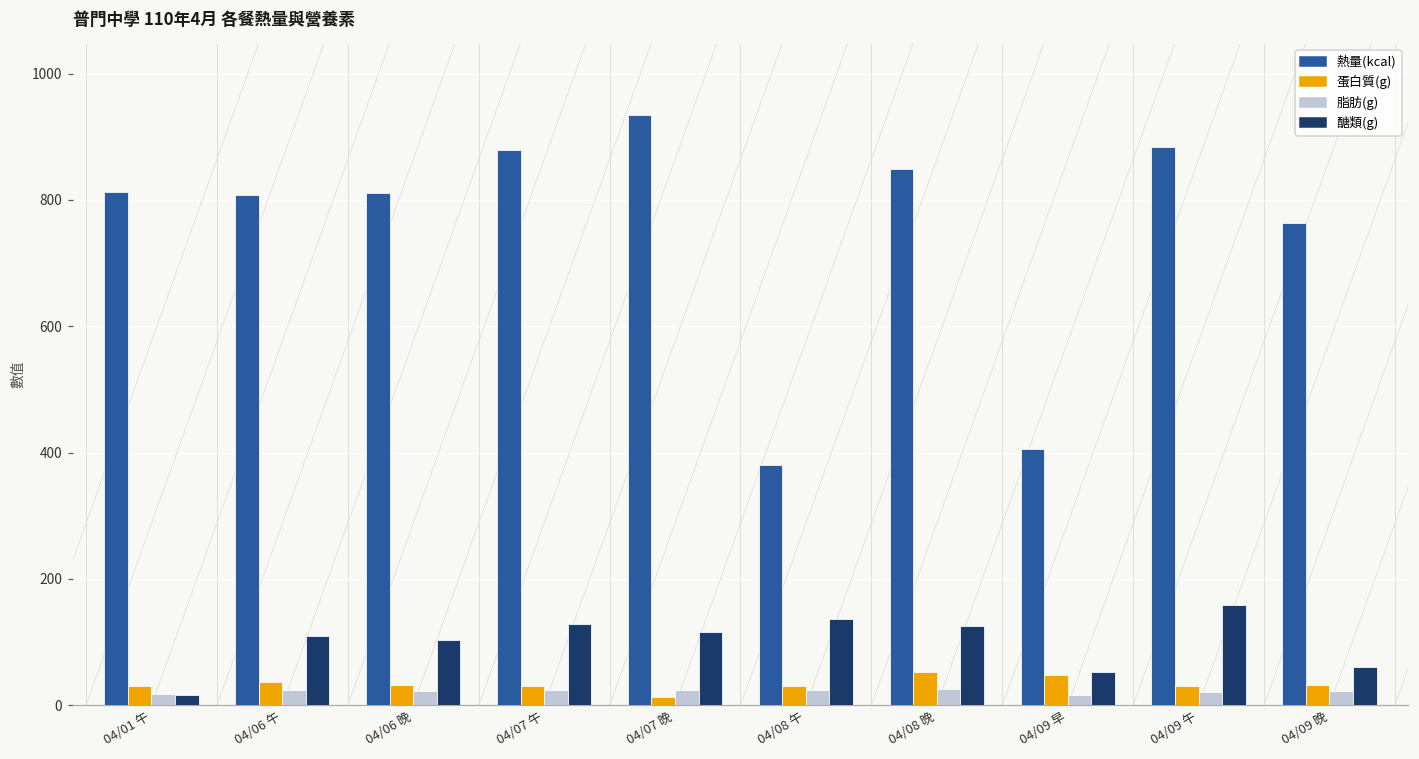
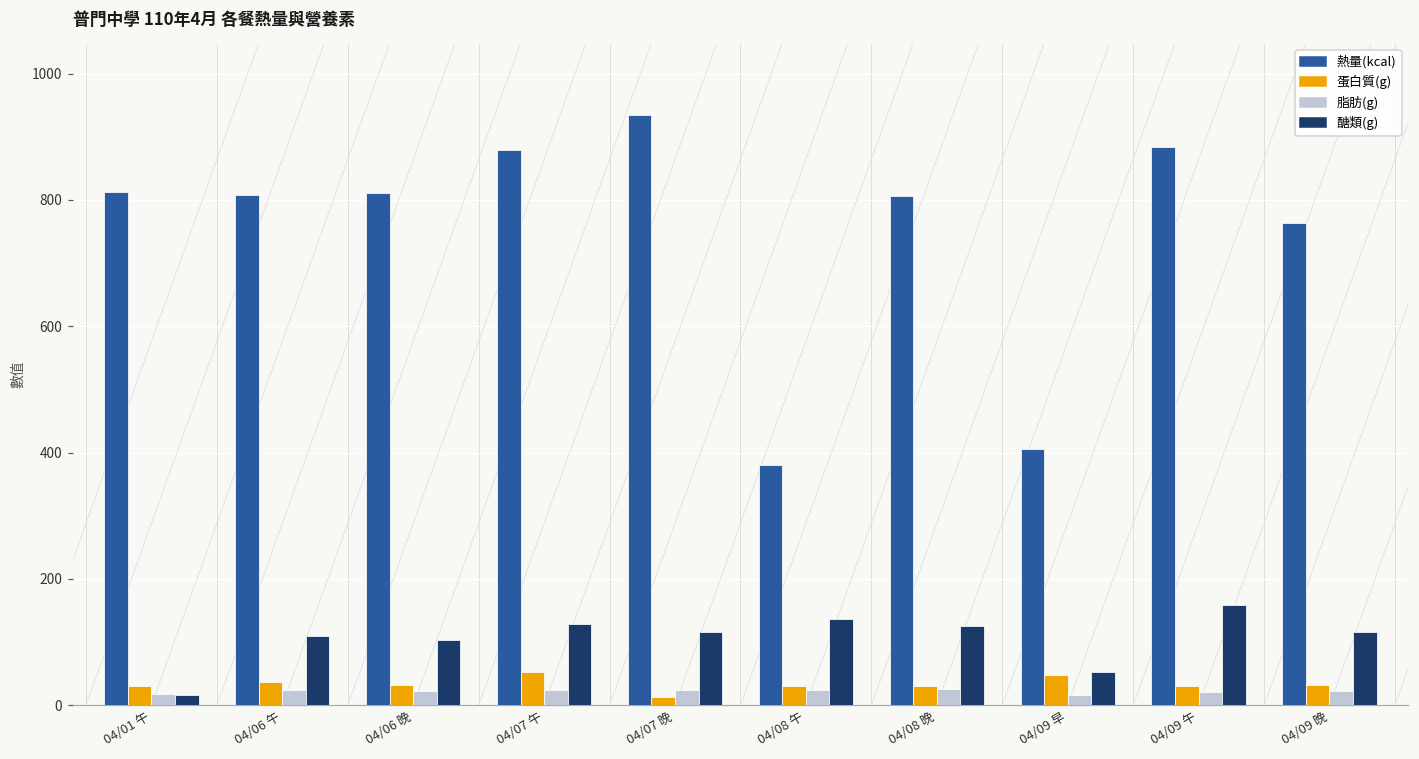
  {
    "熱量(kcal)": {
      "04/01 午": 810,
      "04/06 午": 810,
      "04/06 晚": 810,
      "04/07 午": 880,
      "04/07 晚": 940,
      "04/08 午": 380,
-     "04/08 晚": 850,
+     "04/08 晚": 810,
      "04/09 早": 410,
      "04/09 午": 880,
      "04/09 晚": 760
    },
    "蛋白質(g)": {
      "04/01 午": 30,
      "04/06 午": 40,
      "04/06 晚": 30,
-     "04/07 午": 30,
+     "04/07 午": 50,
      "04/07 晚": 10,
      "04/08 午": 30,
-     "04/08 晚": 50,
+     "04/08 晚": 30,
      "04/09 早": 50,
      "04/09 午": 30,
      "04/09 晚": 30
    },
    "醣類(g)": {
      "04/01 午": 20,
      "04/06 午": 110,
      "04/06 晚": 100,
      "04/07 午": 130,
      "04/07 晚": 120,
      "04/08 午": 140,
      "04/08 晚": 130,
      "04/09 早": 50,
      "04/09 午": 160,
-     "04/09 晚": 60
+     "04/09 晚": 120
    }
  }
